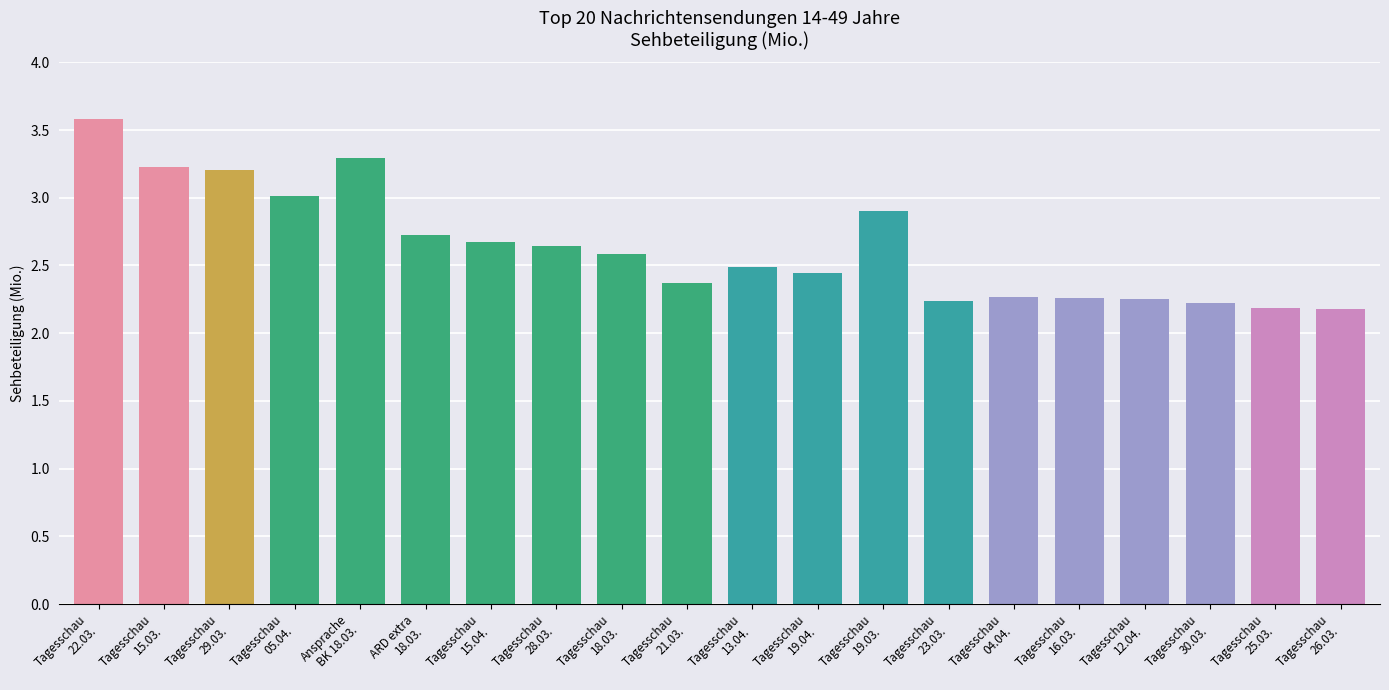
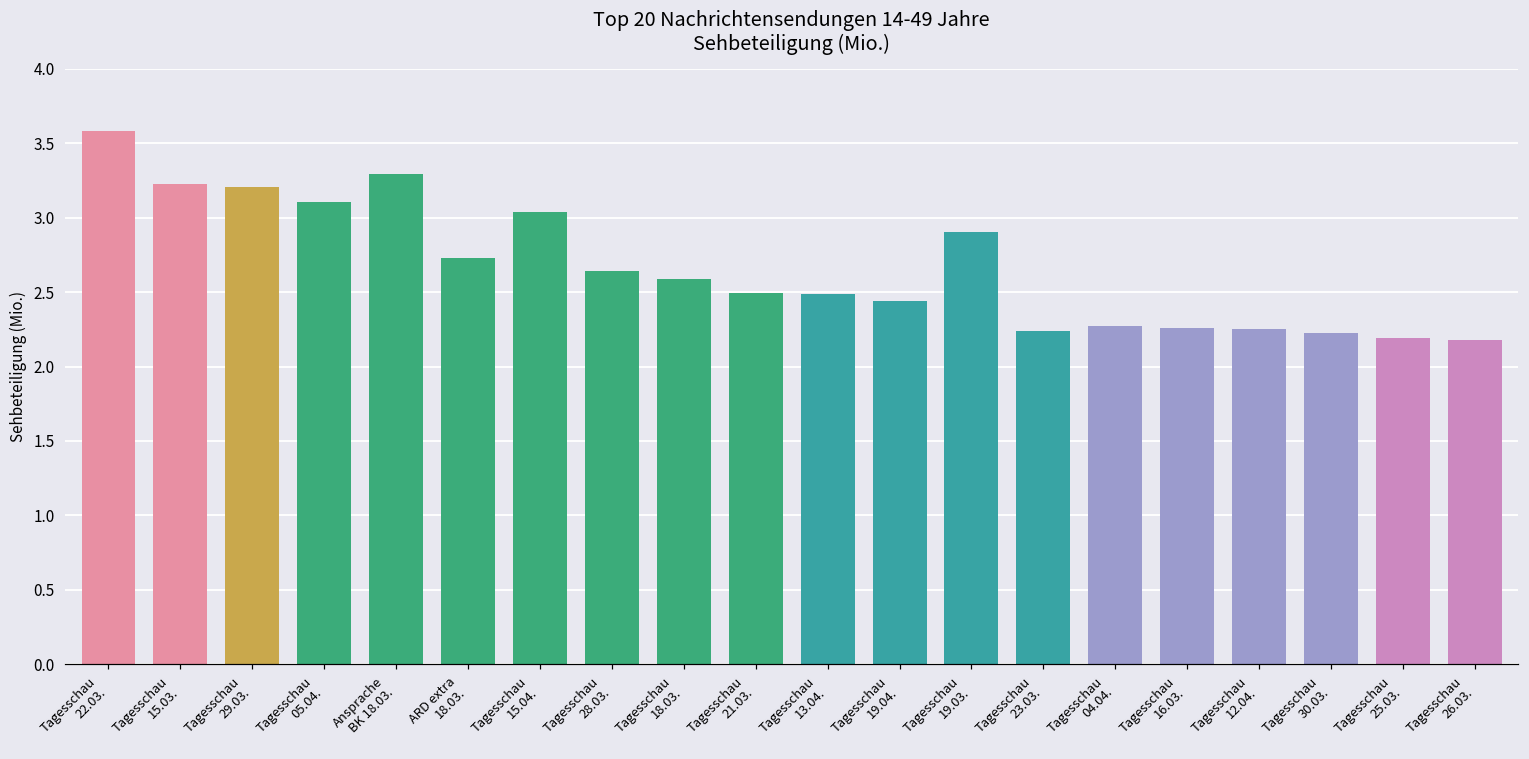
  {
    "Tagesschau 22.03.": 3.58,
    "Tagesschau 15.03.": 3.23,
    "Tagesschau 29.03.": 3.20,
-   "Tagesschau 05.04.": 3.01,
+   "Tagesschau 05.04.": 3.11,
    "Ansprache BK 18.03.": 3.30,
    "ARD extra 18.03.": 2.73,
-   "Tagesschau 15.04.": 2.68,
+   "Tagesschau 15.04.": 3.04,
    "Tagesschau 28.03.": 2.64,
    "Tagesschau 18.03.": 2.59,
-   "Tagesschau 21.03.": 2.37,
+   "Tagesschau 21.03.": 2.49,
    "Tagesschau 13.04.": 2.49,
    "Tagesschau 19.04.": 2.44,
    "Tagesschau 19.03.": 2.90,
    "Tagesschau 23.03.": 2.23,
    "Tagesschau 04.04.": 2.27,
    "Tagesschau 16.03.": 2.26,
    "Tagesschau 12.04.": 2.25,
    "Tagesschau 30.03.": 2.22,
    "Tagesschau 25.03.": 2.19,
    "Tagesschau 26.03.": 2.18
  }
